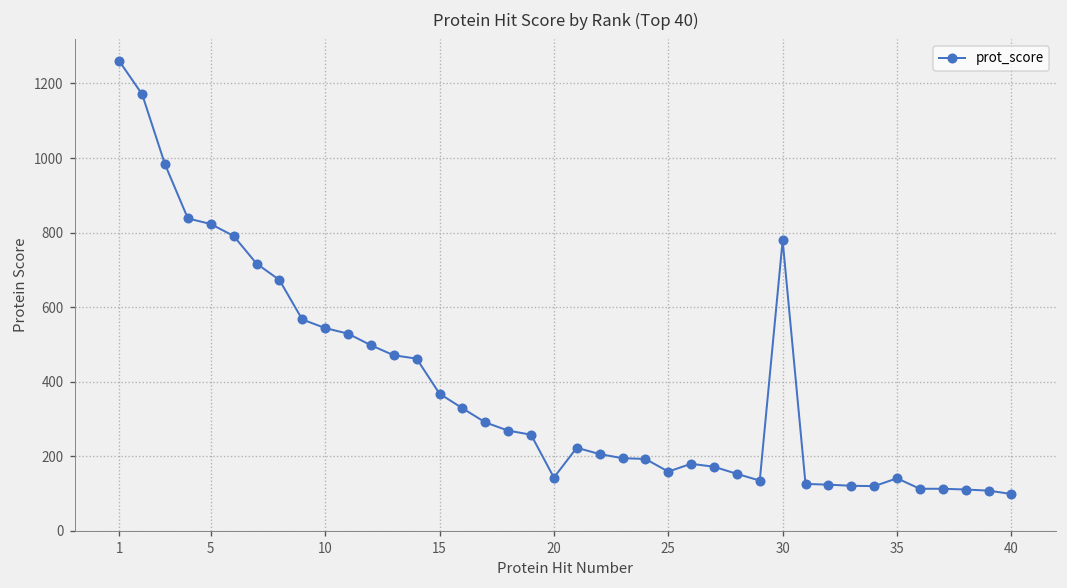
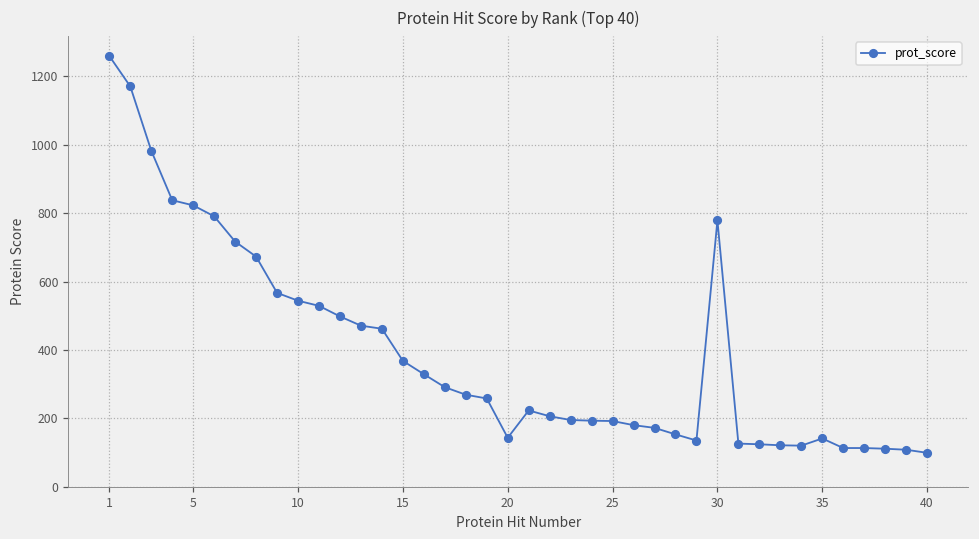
  {
    "1": 1260,
    "5": 820,
    "10": 540,
    "15": 370,
    "20": 140,
-   "25": 160,
+   "25": 190,
    "30": 780,
    "35": 140,
    "40": 100
  }
